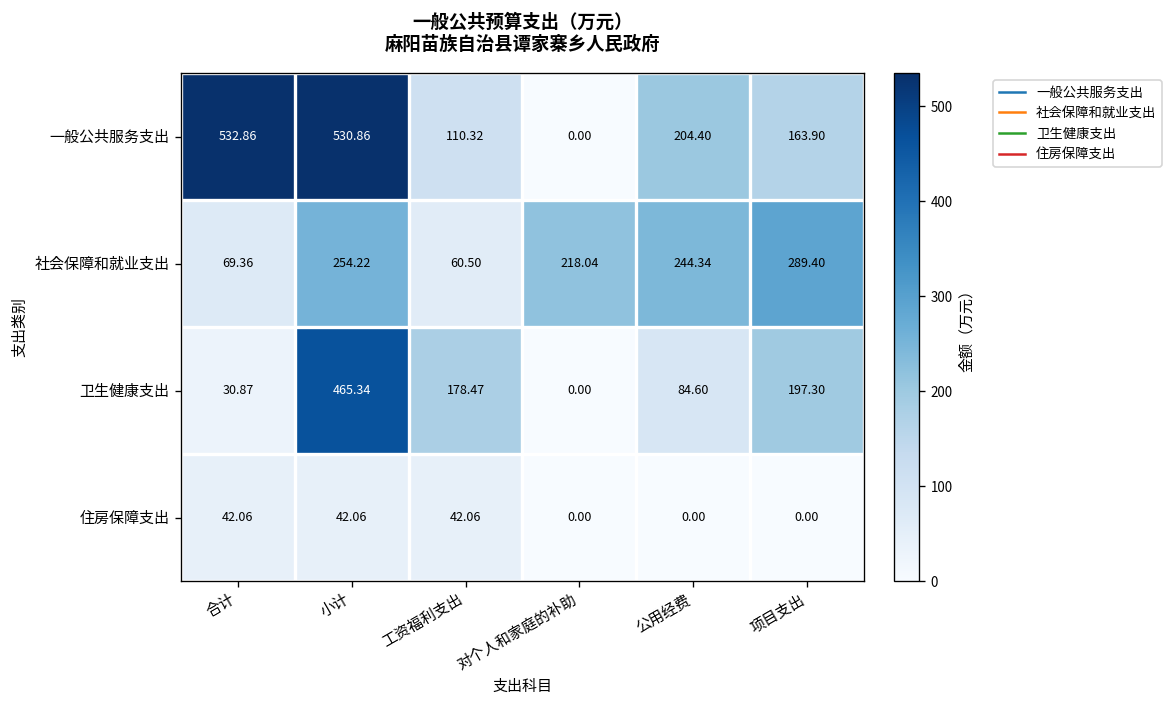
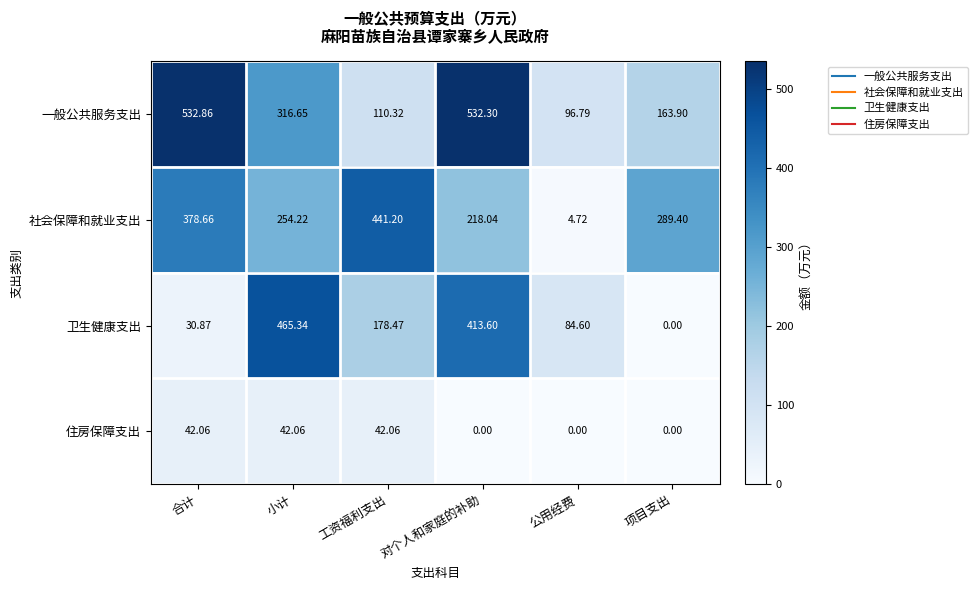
  {
    "一般公共服务支出": {
      "合计": 532.86,
-     "小计": 530.86,
+     "小计": 316.65,
      "工资福利支出": 110.32,
-     "对个人和家庭的补助": 0.00,
-     "公用经费": 204.40,
+     "对个人和家庭的补助": 532.30,
+     "公用经费": 96.79,
      "项目支出": 163.90
    },
    "社会保障和就业支出": {
-     "合计": 69.36,
+     "合计": 378.66,
      "小计": 254.22,
-     "工资福利支出": 60.50,
+     "工资福利支出": 441.20,
      "对个人和家庭的补助": 218.04,
-     "公用经费": 244.34,
+     "公用经费": 4.72,
      "项目支出": 289.40
    },
    "卫生健康支出": {
      "合计": 30.87,
      "小计": 465.34,
      "工资福利支出": 178.47,
-     "对个人和家庭的补助": 0.00,
+     "对个人和家庭的补助": 413.60,
      "公用经费": 84.60,
-     "项目支出": 197.30
+     "项目支出": 0.00
    },
    "住房保障支出": {
      "合计": 42.06,
      "小计": 42.06,
      "工资福利支出": 42.06,
      "对个人和家庭的补助": 0.00,
      "公用经费": 0.00,
      "项目支出": 0.00
    }
  }
